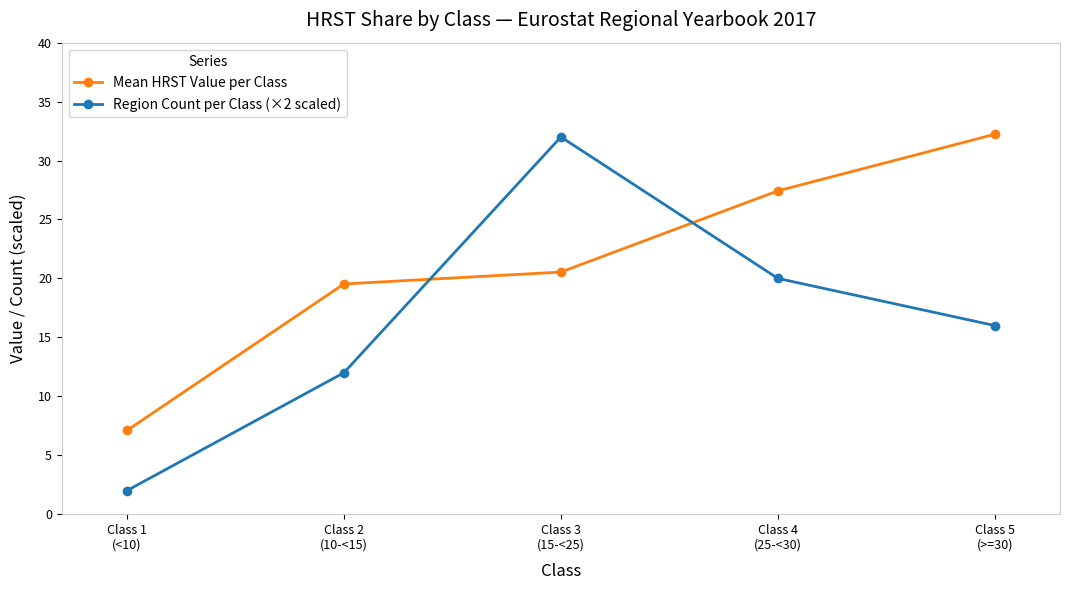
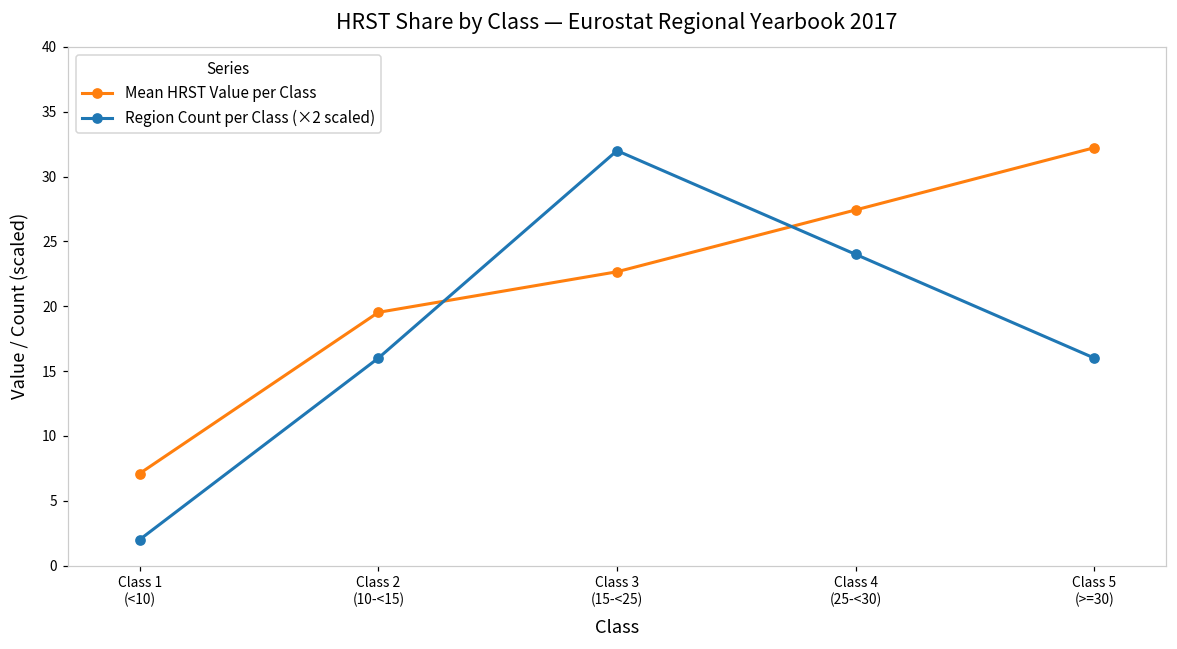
  {
    "Mean HRST Value per Class": {
      "Class 1 (<10)": 7.1,
      "Class 2 (10-<15)": 19.5,
-     "Class 3 (15-<25)": 20.5,
+     "Class 3 (15-<25)": 22.7,
      "Class 4 (25-<30)": 27.4,
      "Class 5 (>=30)": 32.2
    },
    "Region Count per Class (×2 scaled)": {
      "Class 1 (<10)": 2.0,
-     "Class 2 (10-<15)": 12.0,
+     "Class 2 (10-<15)": 16.0,
      "Class 3 (15-<25)": 32.0,
-     "Class 4 (25-<30)": 20.0,
+     "Class 4 (25-<30)": 24.0,
      "Class 5 (>=30)": 16.0
    }
  }
